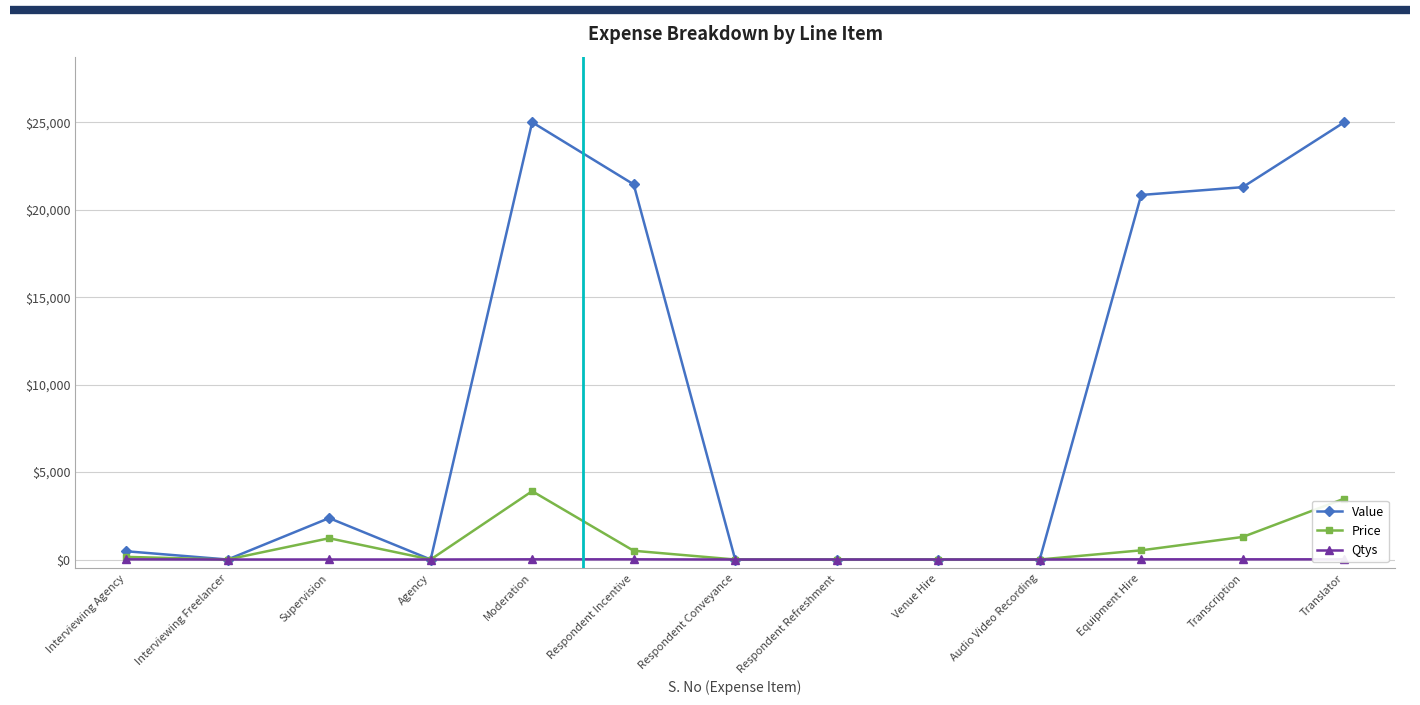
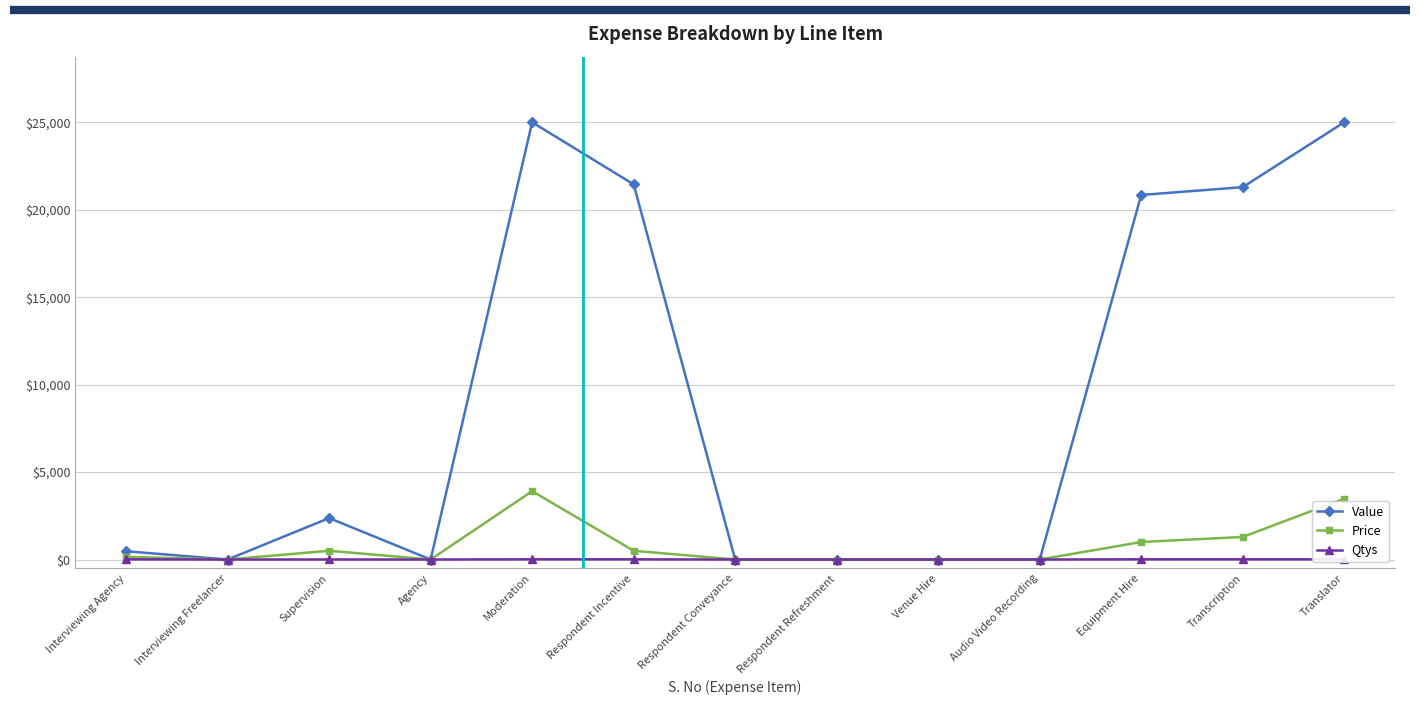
  {
    "Value": {
      "Interviewing Agency": "$500",
      "Supervision": "$2,400",
      "Moderation": "$25,000",
      "Respondent Incentive": "$21,400",
      "Equipment Hire": "$20,800",
      "Transcription": "$21,300",
      "Translator": "$25,000"
    },
    "Price": {
-     "Supervision": "$1,200",
+     "Supervision": "$500",
      "Moderation": "$3,900",
      "Respondent Incentive": "$500",
-     "Equipment Hire": "$500",
+     "Equipment Hire": "$1,000",
      "Transcription": "$1,300",
      "Translator": "$3,500"
    },
    "Qtys": {
      "Supervision": "$0",
      "Moderation": "$0",
      "Respondent Incentive": "$0",
      "Equipment Hire": "$0",
      "Transcription": "$0"
    }
  }
